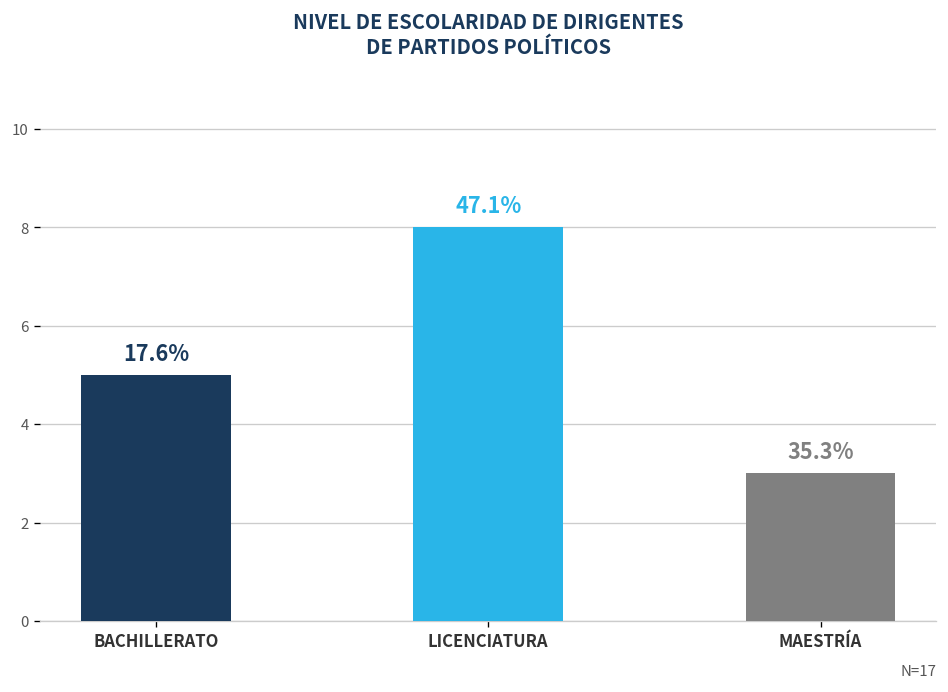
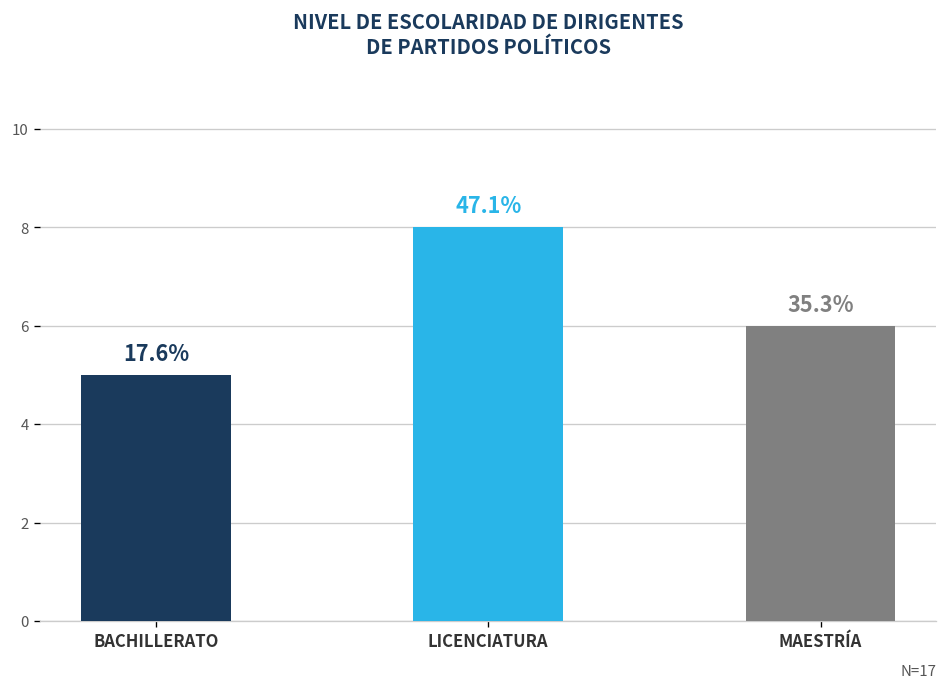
  {
-   "MAESTRÍA": 3
+   "MAESTRÍA": 6
  }
